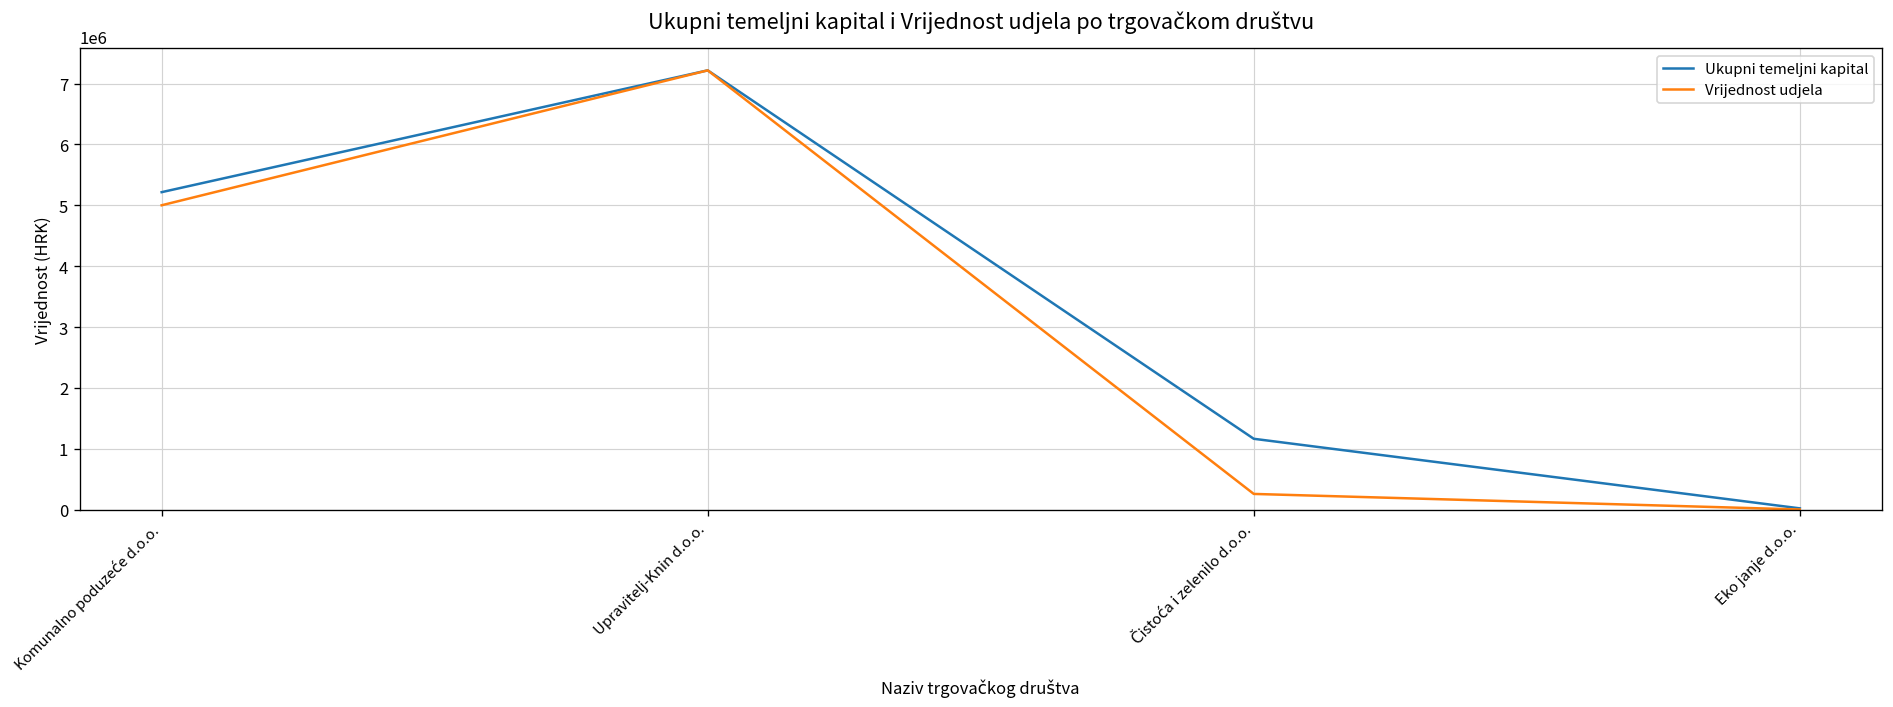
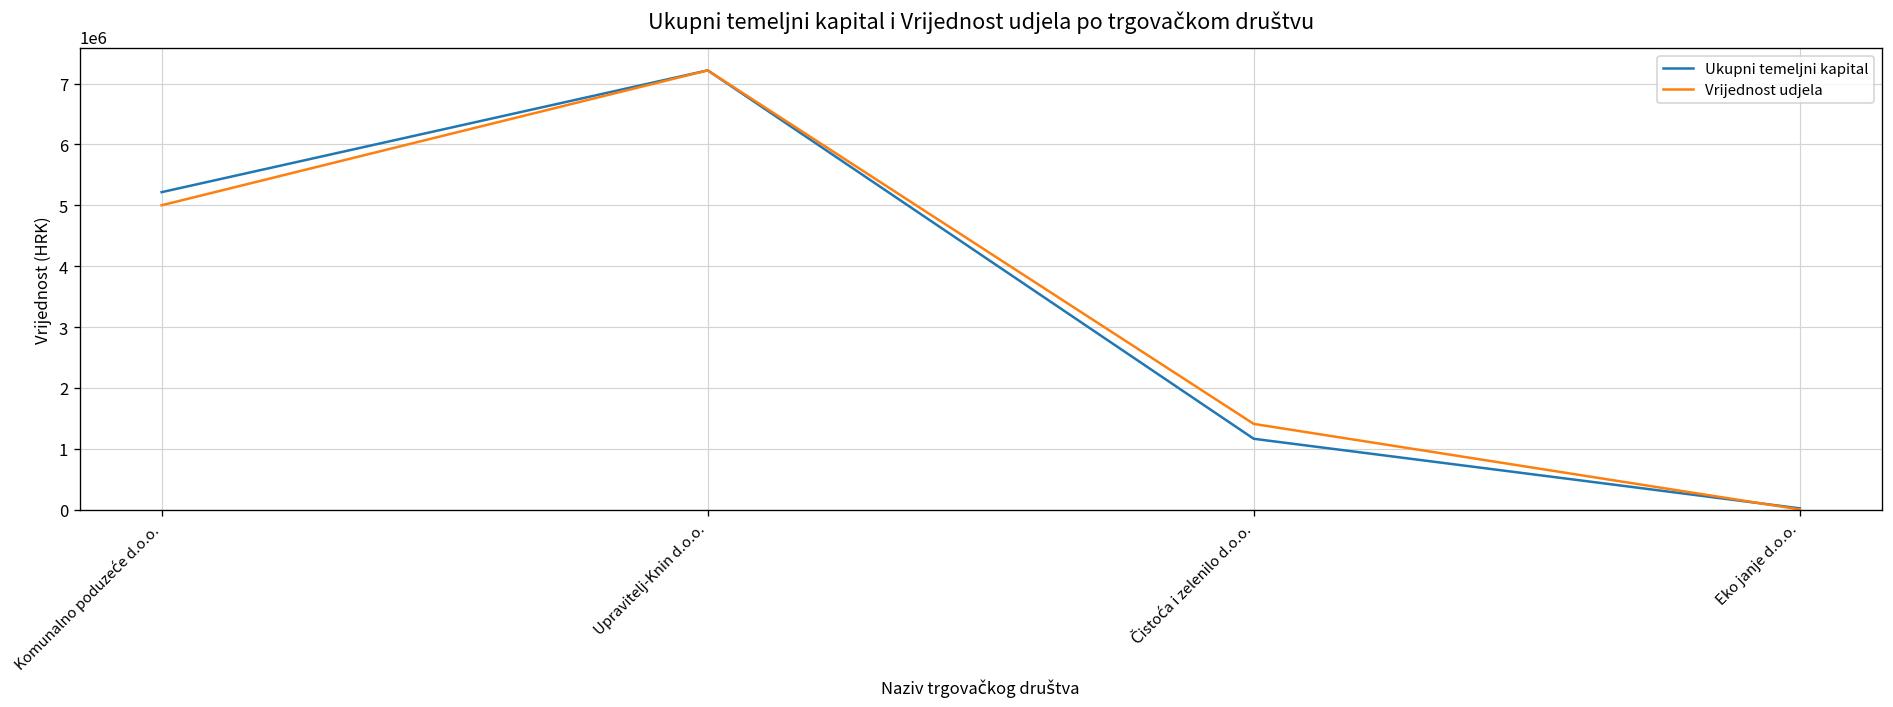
  {
    "Ukupni temeljni kapital": {
      "Komunalno poduzeće d.o.o.": 5200000,
      "Čistoća i zelenilo d.o.o.": 1200000
    },
    "Vrijednost udjela": {
      "Komunalno poduzeće d.o.o.": 5000000,
-     "Čistoća i zelenilo d.o.o.": 300000
+     "Čistoća i zelenilo d.o.o.": 1400000
    }
  }
